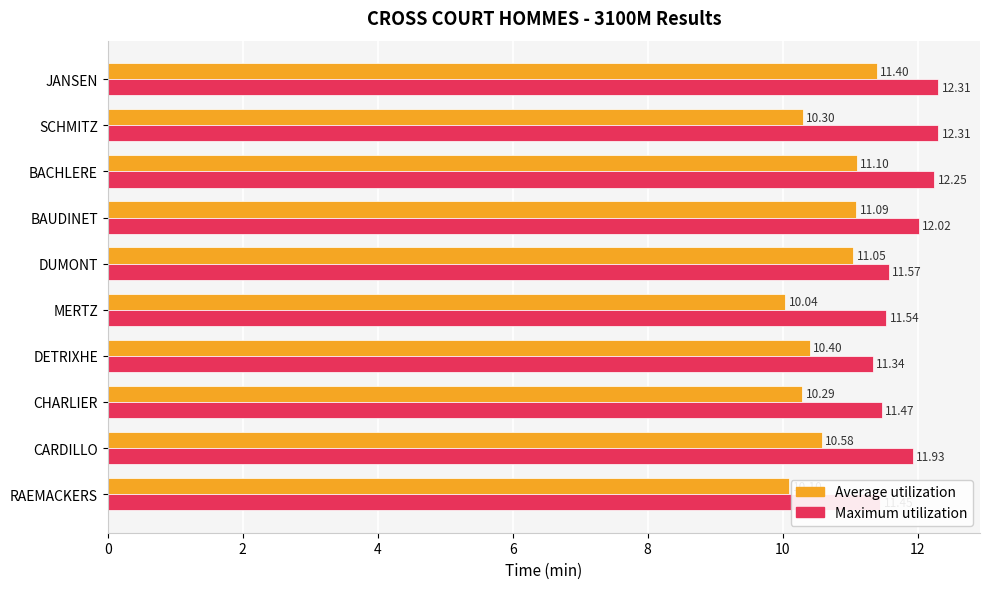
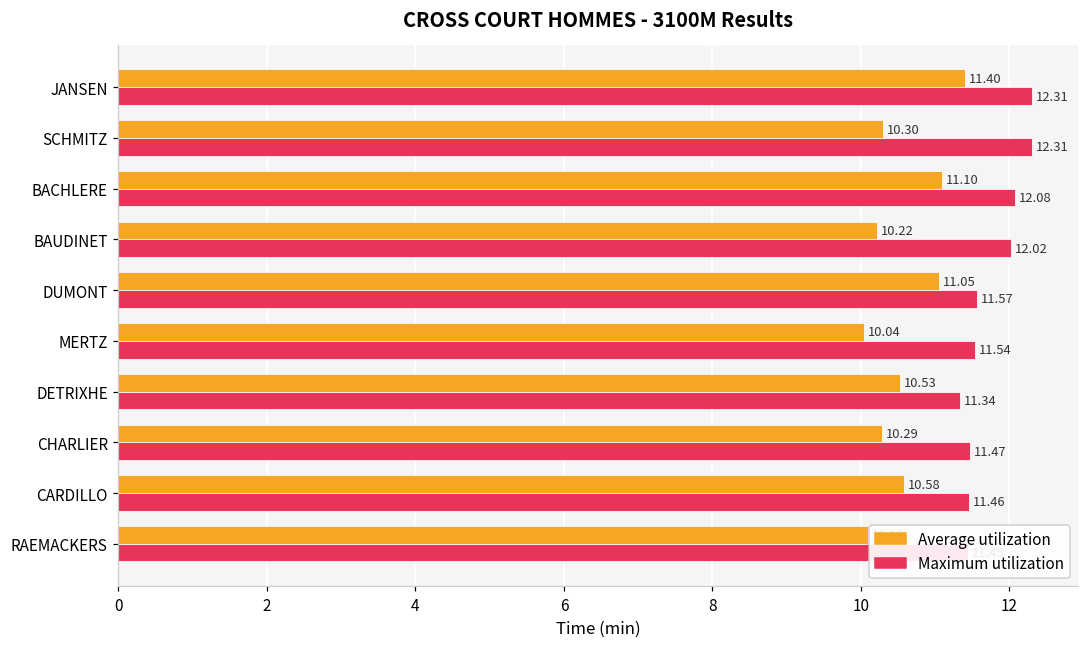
  {
    "Average utilization": {
      "JANSEN": 11.40,
      "SCHMITZ": 10.30,
      "BACHLERE": 11.10,
-     "BAUDINET": 11.09,
+     "BAUDINET": 10.22,
      "DUMONT": 11.05,
      "MERTZ": 10.04,
-     "DETRIXHE": 10.40,
+     "DETRIXHE": 10.53,
      "CHARLIER": 10.29,
      "CARDILLO": 10.58
    },
    "Maximum utilization": {
      "JANSEN": 12.31,
      "SCHMITZ": 12.31,
-     "BACHLERE": 12.25,
+     "BACHLERE": 12.08,
      "BAUDINET": 12.02,
      "DUMONT": 11.57,
      "MERTZ": 11.54,
      "DETRIXHE": 11.34,
      "CHARLIER": 11.47,
-     "CARDILLO": 11.93
+     "CARDILLO": 11.46
    }
  }
